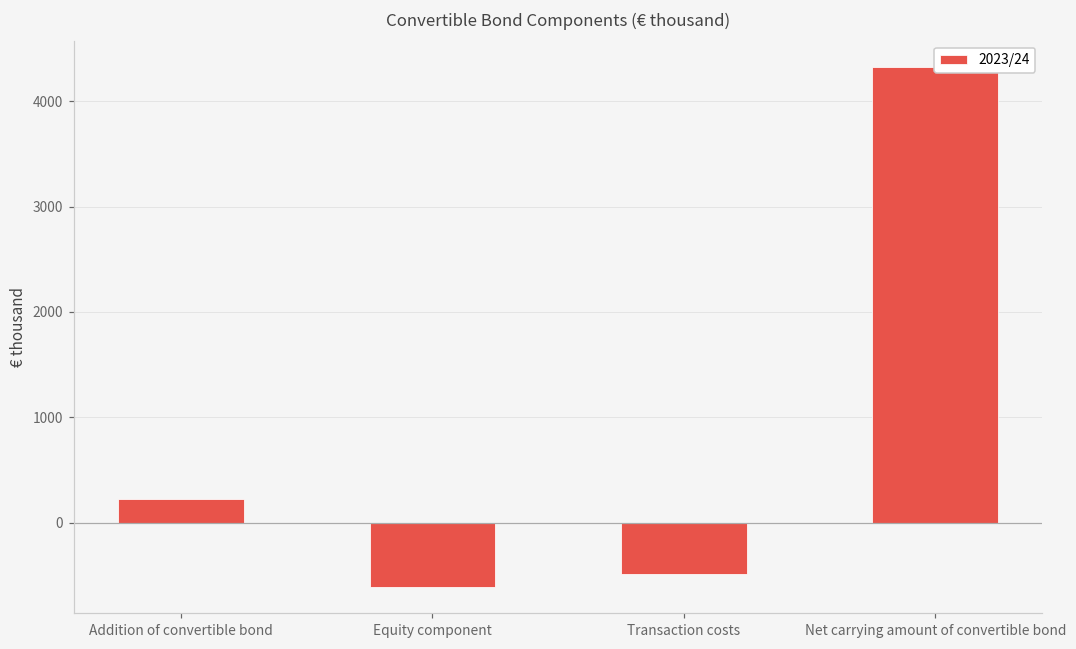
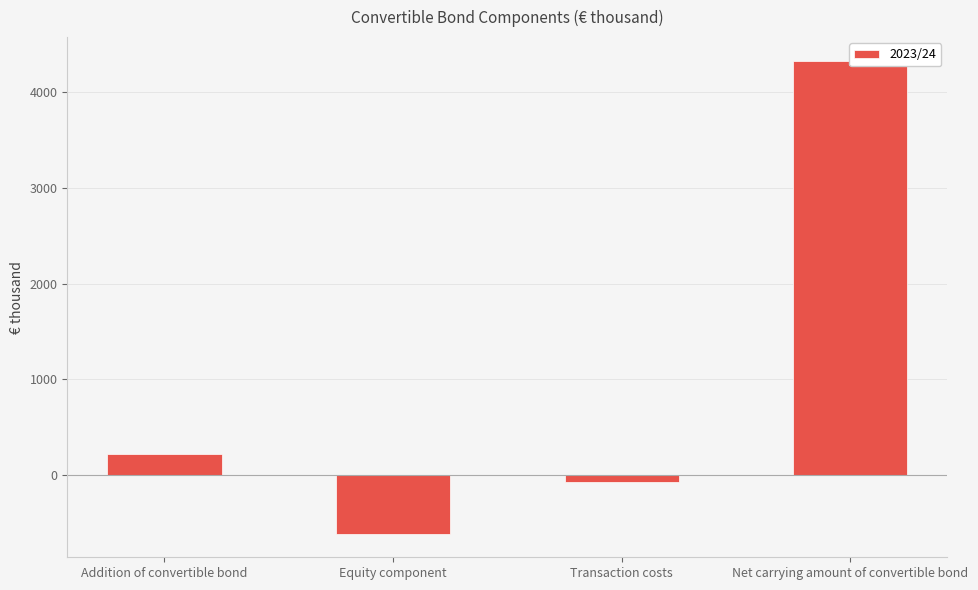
  {
    "Addition of convertible bond": 200,
    "Equity component": -600,
-   "Transaction costs": -500
+   "Transaction costs": -100
  }
